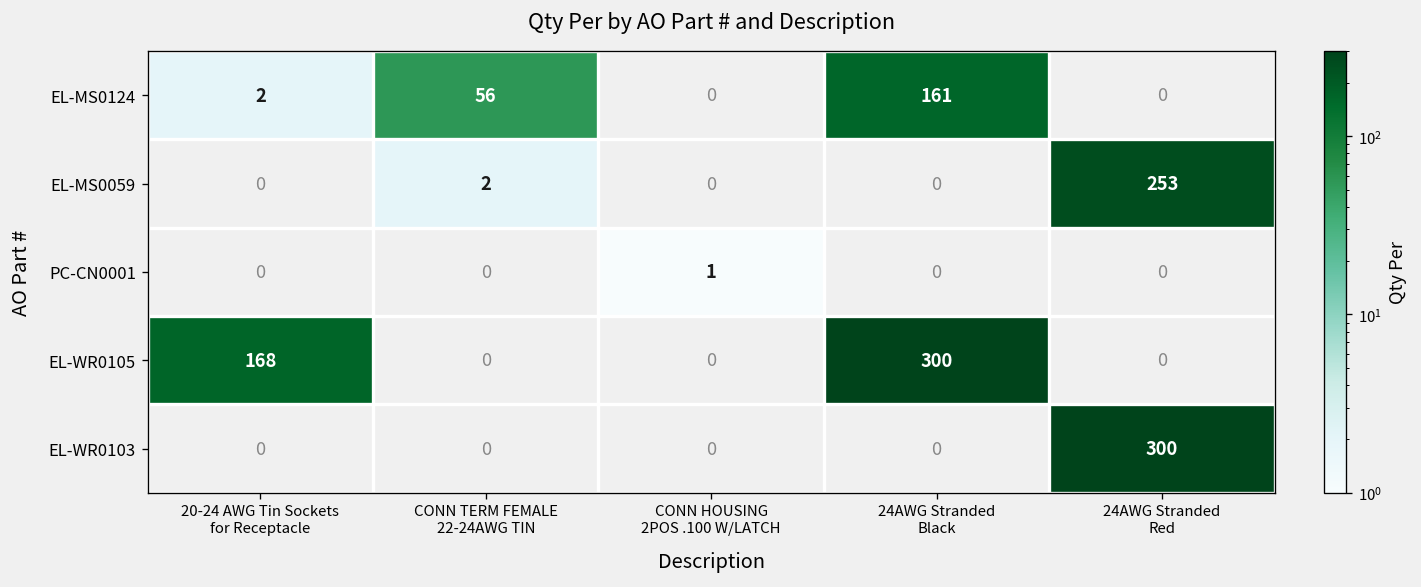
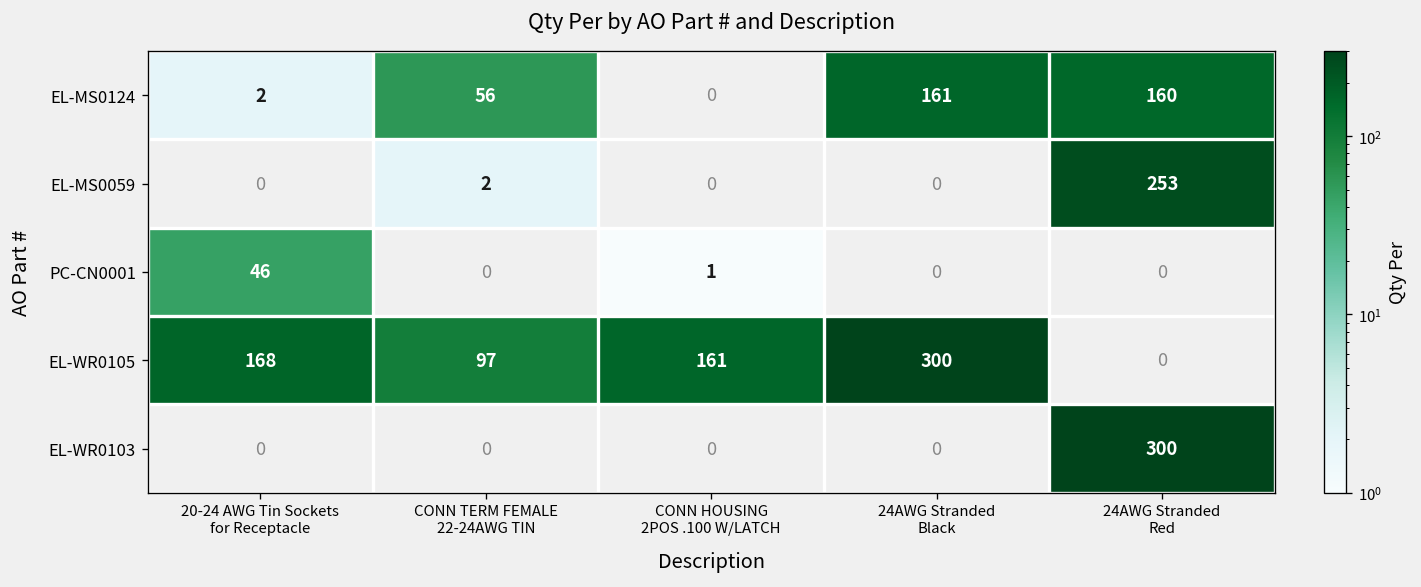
  {
    "EL-MS0124": {
      "20-24 AWG Tin Sockets for Receptacle": 2,
      "CONN TERM FEMALE 22-24AWG TIN": 56,
      "CONN HOUSING 2POS .100 W/LATCH": 0,
      "24AWG Stranded Black": 161,
-     "24AWG Stranded Red": 0
+     "24AWG Stranded Red": 160
    },
    "EL-MS0059": {
      "20-24 AWG Tin Sockets for Receptacle": 0,
      "CONN TERM FEMALE 22-24AWG TIN": 2,
      "CONN HOUSING 2POS .100 W/LATCH": 0,
      "24AWG Stranded Black": 0,
      "24AWG Stranded Red": 253
    },
    "PC-CN0001": {
-     "20-24 AWG Tin Sockets for Receptacle": 0,
+     "20-24 AWG Tin Sockets for Receptacle": 46,
      "CONN TERM FEMALE 22-24AWG TIN": 0,
      "CONN HOUSING 2POS .100 W/LATCH": 1,
      "24AWG Stranded Black": 0,
      "24AWG Stranded Red": 0
    },
    "EL-WR0105": {
      "20-24 AWG Tin Sockets for Receptacle": 168,
-     "CONN TERM FEMALE 22-24AWG TIN": 0,
-     "CONN HOUSING 2POS .100 W/LATCH": 0,
+     "CONN TERM FEMALE 22-24AWG TIN": 97,
+     "CONN HOUSING 2POS .100 W/LATCH": 161,
      "24AWG Stranded Black": 300,
      "24AWG Stranded Red": 0
    },
    "EL-WR0103": {
      "20-24 AWG Tin Sockets for Receptacle": 0,
      "CONN TERM FEMALE 22-24AWG TIN": 0,
      "CONN HOUSING 2POS .100 W/LATCH": 0,
      "24AWG Stranded Black": 0,
      "24AWG Stranded Red": 300
    }
  }
